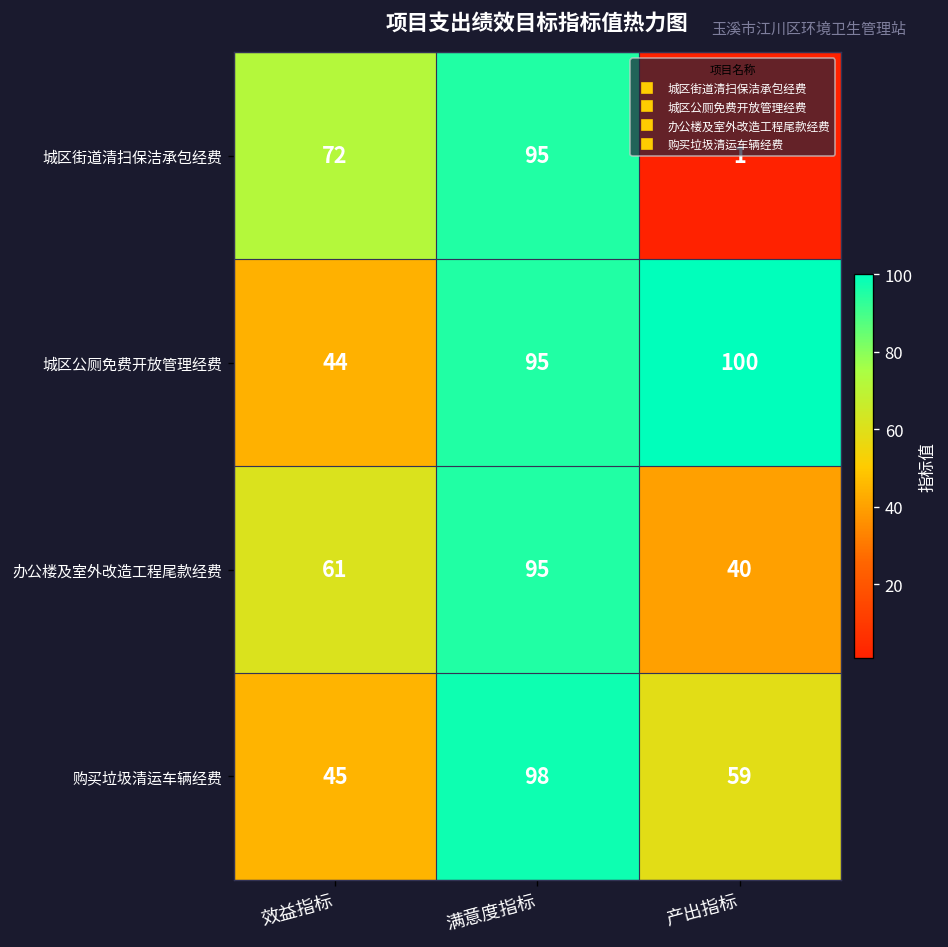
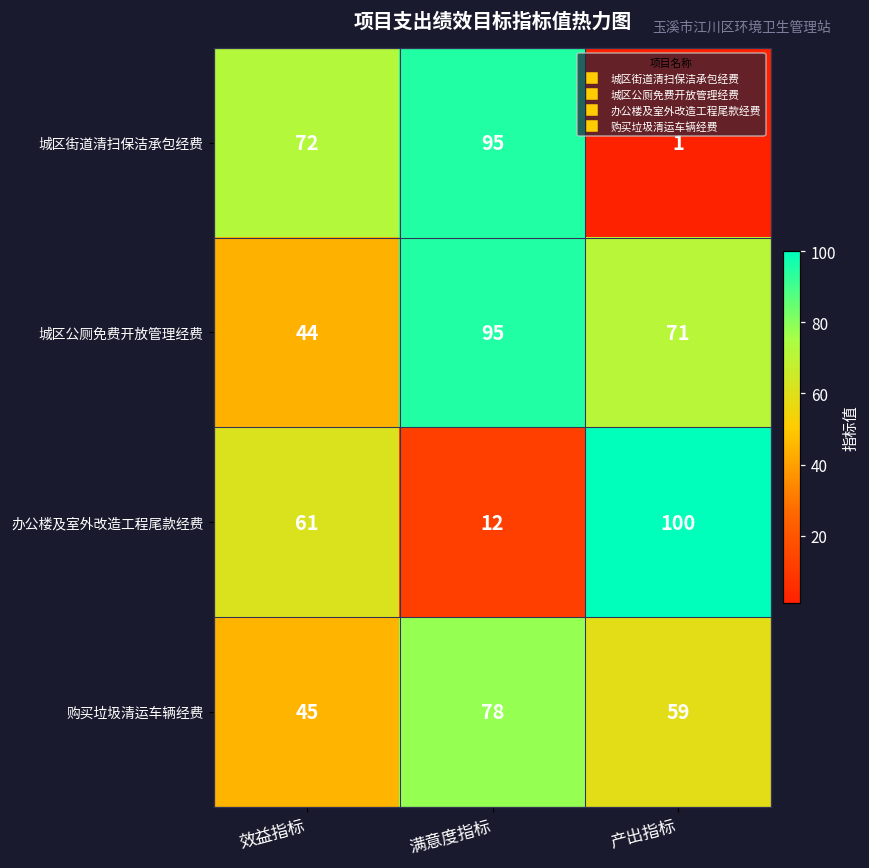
  {
    "城区街道清扫保洁承包经费": {
      "效益指标": 72,
      "满意度指标": 95
    },
    "城区公厕免费开放管理经费": {
      "效益指标": 44,
      "满意度指标": 95,
-     "产出指标": 100
+     "产出指标": 71
    },
    "办公楼及室外改造工程尾款经费": {
      "效益指标": 61,
-     "满意度指标": 95,
-     "产出指标": 40
+     "满意度指标": 12,
+     "产出指标": 100
    },
    "购买垃圾清运车辆经费": {
      "效益指标": 45,
-     "满意度指标": 98,
+     "满意度指标": 78,
      "产出指标": 59
    }
  }
